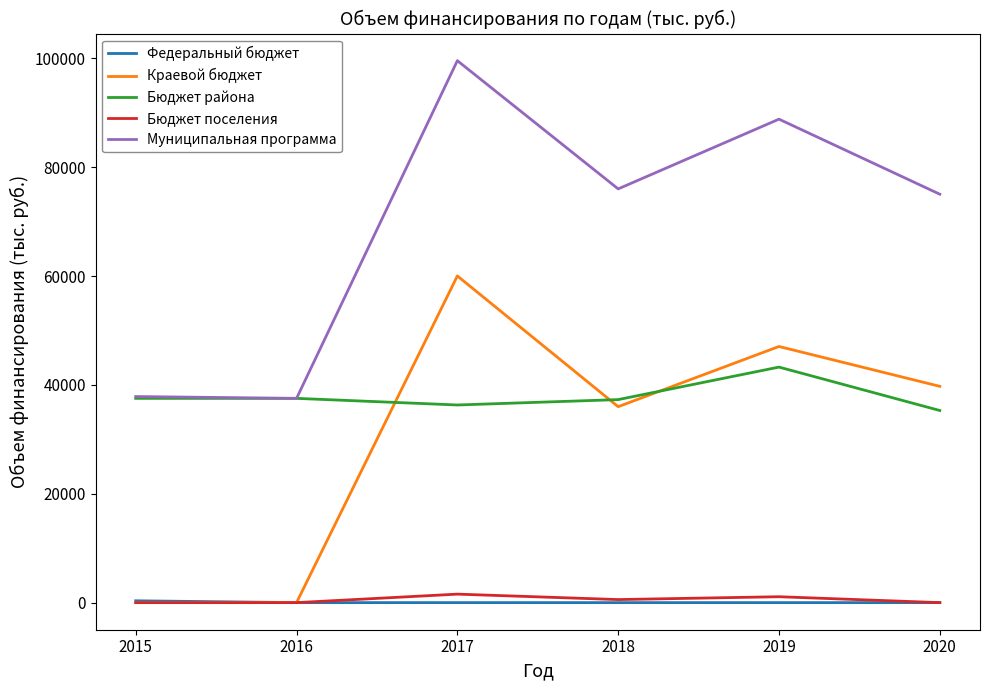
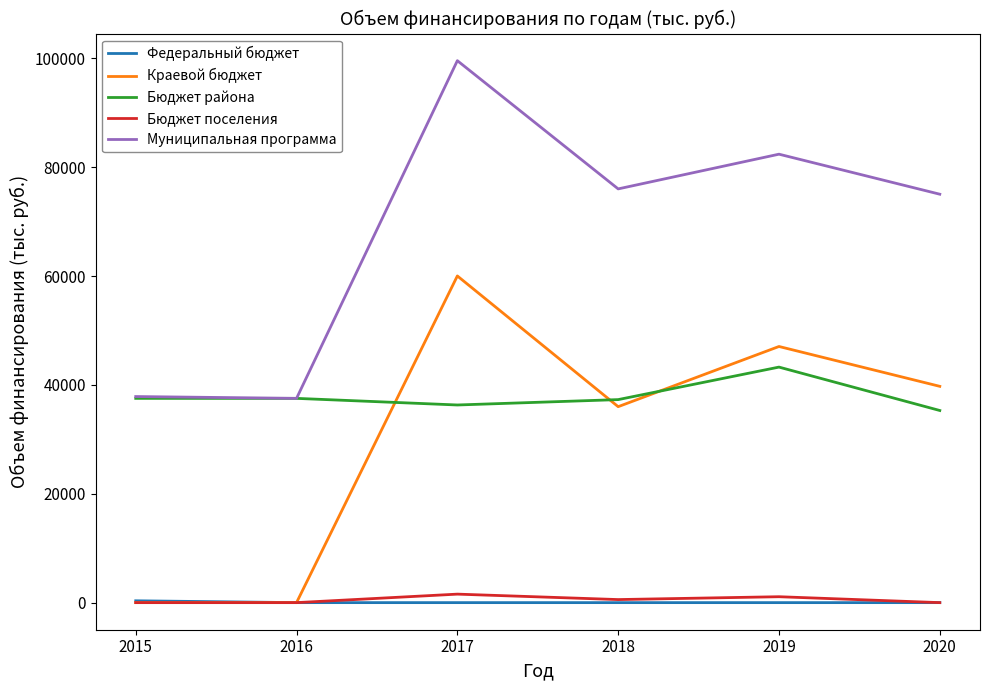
  {
    "Федеральный бюджет": {
      "2017": 0,
      "2018": 0,
      "2019": 0
    },
    "Краевой бюджет": {
      "2017": 60000,
      "2018": 36000,
      "2019": 47000,
      "2020": 40000
    },
    "Бюджет района": {
      "2017": 36000,
      "2018": 37000,
      "2019": 43000,
      "2020": 35000
    },
    "Бюджет поселения": {
      "2017": 2000,
      "2018": 1000,
      "2019": 1000
    },
    "Муниципальная программа": {
      "2017": 100000,
      "2018": 76000,
-     "2019": 89000,
+     "2019": 82000,
      "2020": 75000
    }
  }
